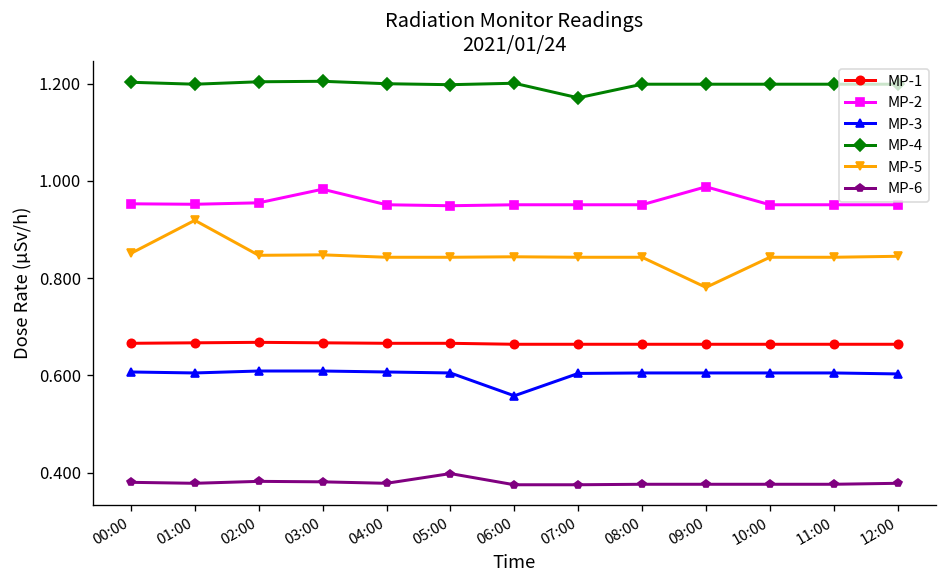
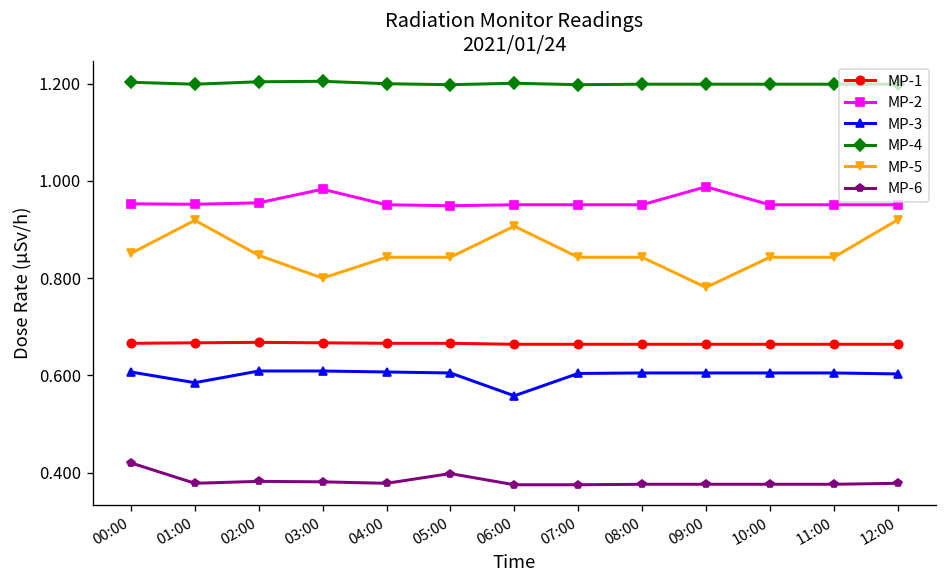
  {
    "MP-1": {
      "00:00": 0.67,
      "01:00": 0.67,
      "02:00": 0.67,
      "03:00": 0.67,
      "04:00": 0.67,
      "05:00": 0.67,
      "06:00": 0.66,
      "07:00": 0.66,
      "08:00": 0.66,
      "09:00": 0.66,
      "10:00": 0.66,
      "11:00": 0.66,
      "12:00": 0.66
    },
    "MP-2": {
      "00:00": 0.95,
      "01:00": 0.95,
      "02:00": 0.96,
      "03:00": 0.98,
      "04:00": 0.95,
      "05:00": 0.95,
      "06:00": 0.95,
      "07:00": 0.95,
      "08:00": 0.95,
      "09:00": 0.99,
      "10:00": 0.95,
      "11:00": 0.95
    },
    "MP-3": {
      "00:00": 0.61,
-     "01:00": 0.61,
+     "01:00": 0.59,
      "02:00": 0.61,
      "03:00": 0.61,
      "04:00": 0.61,
      "05:00": 0.61,
      "06:00": 0.56,
      "07:00": 0.60,
      "08:00": 0.61,
      "09:00": 0.61,
      "10:00": 0.61,
      "11:00": 0.61,
      "12:00": 0.60
    },
    "MP-4": {
      "00:00": 1.20,
      "01:00": 1.20,
      "02:00": 1.20,
      "03:00": 1.21,
      "04:00": 1.20,
      "05:00": 1.20,
      "06:00": 1.20,
-     "07:00": 1.17,
+     "07:00": 1.20,
      "08:00": 1.20,
      "09:00": 1.20,
      "10:00": 1.20,
      "11:00": 1.20
    },
    "MP-5": {
      "00:00": 0.85,
      "01:00": 0.92,
      "02:00": 0.85,
-     "03:00": 0.85,
+     "03:00": 0.80,
      "04:00": 0.84,
      "05:00": 0.84,
-     "06:00": 0.84,
+     "06:00": 0.91,
      "07:00": 0.84,
      "08:00": 0.84,
      "09:00": 0.78,
      "10:00": 0.84,
      "11:00": 0.84,
-     "12:00": 0.85
+     "12:00": 0.92
    },
    "MP-6": {
-     "00:00": 0.38,
+     "00:00": 0.42,
      "01:00": 0.38,
      "02:00": 0.38,
      "03:00": 0.38,
      "04:00": 0.38,
      "05:00": 0.40,
      "06:00": 0.38,
      "07:00": 0.38,
      "08:00": 0.38,
      "09:00": 0.38,
      "10:00": 0.38,
      "11:00": 0.38,
      "12:00": 0.38
    }
  }
